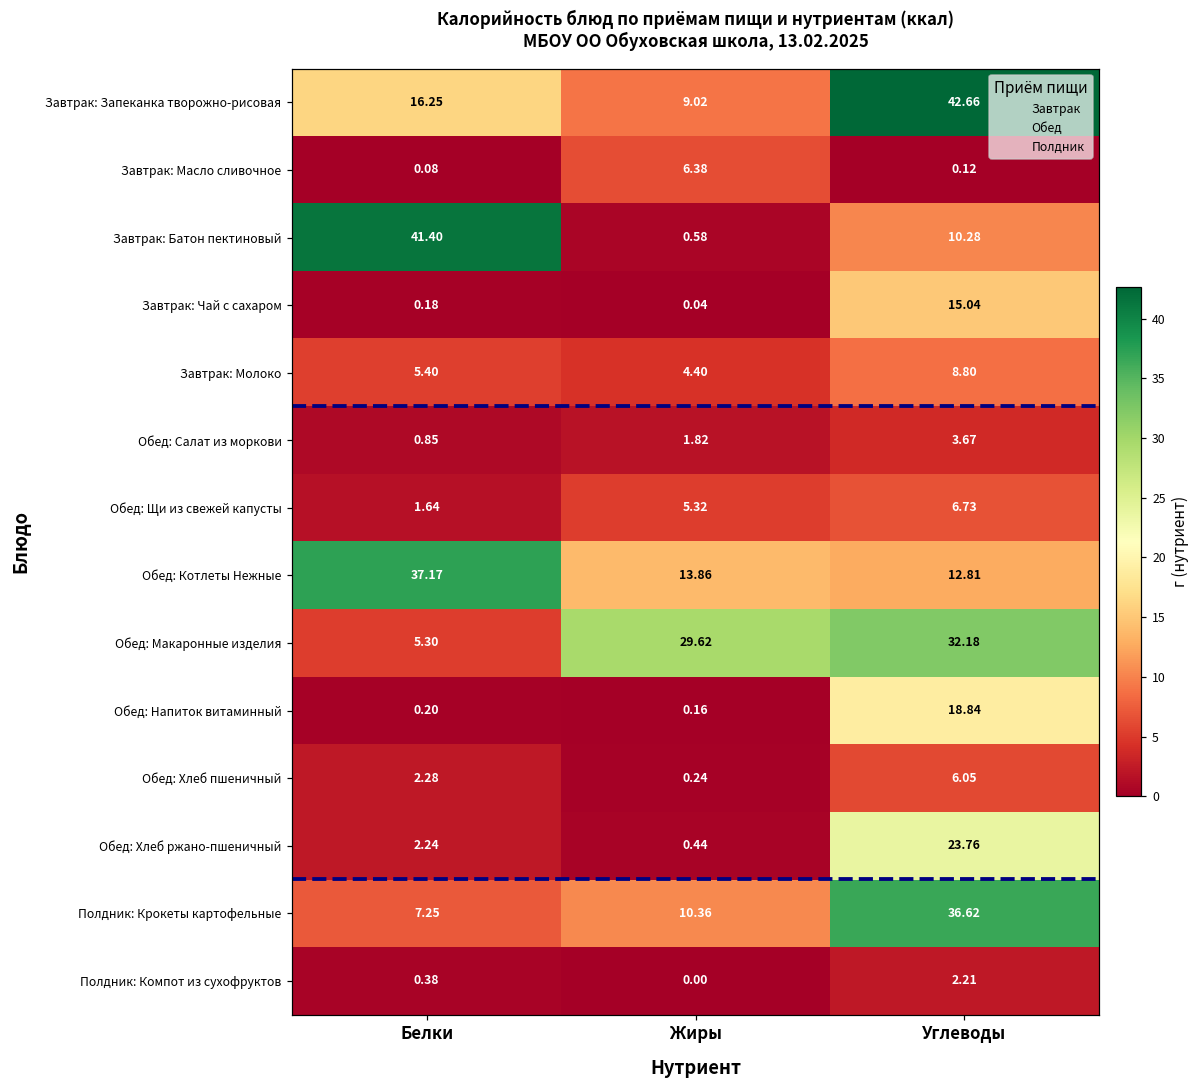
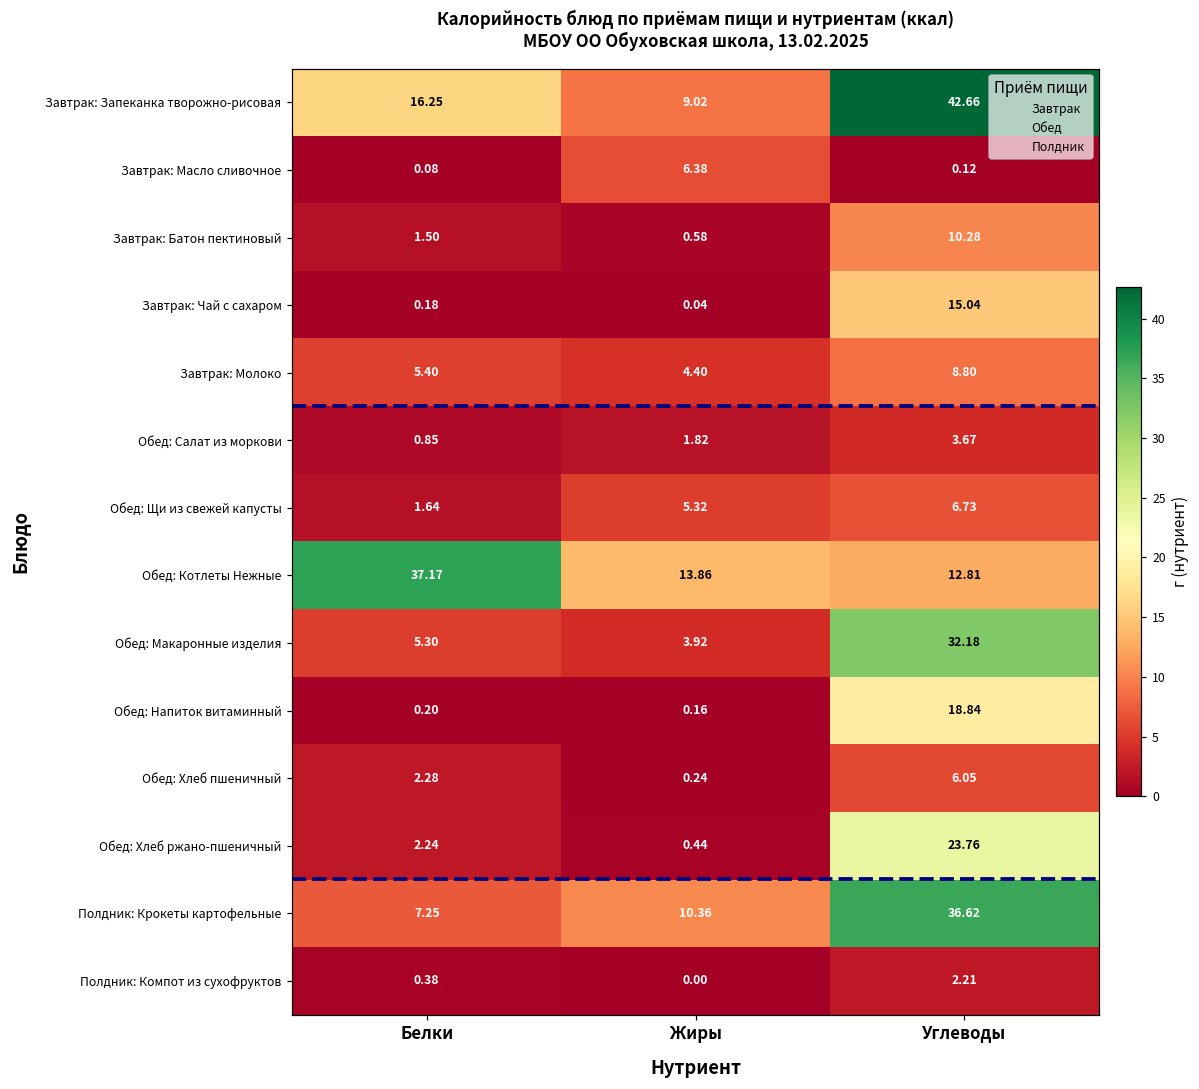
  {
    "Завтрак: Запеканка творожно-рисовая": {
      "Белки": 16.25,
      "Жиры": 9.02,
      "Углеводы": 42.66
    },
    "Завтрак: Масло сливочное": {
      "Белки": 0.08,
      "Жиры": 6.38,
      "Углеводы": 0.12
    },
    "Завтрак: Батон пектиновый": {
-     "Белки": 41.40,
+     "Белки": 1.50,
      "Жиры": 0.58,
      "Углеводы": 10.28
    },
    "Завтрак: Чай с сахаром": {
      "Белки": 0.18,
      "Жиры": 0.04,
      "Углеводы": 15.04
    },
    "Завтрак: Молоко": {
      "Белки": 5.40,
      "Жиры": 4.40,
      "Углеводы": 8.80
    },
    "Обед: Салат из моркови": {
      "Белки": 0.85,
      "Жиры": 1.82,
      "Углеводы": 3.67
    },
    "Обед: Щи из свежей капусты": {
      "Белки": 1.64,
      "Жиры": 5.32,
      "Углеводы": 6.73
    },
    "Обед: Котлеты Нежные": {
      "Белки": 37.17,
      "Жиры": 13.86,
      "Углеводы": 12.81
    },
    "Обед: Макаронные изделия": {
      "Белки": 5.30,
-     "Жиры": 29.62,
+     "Жиры": 3.92,
      "Углеводы": 32.18
    },
    "Обед: Напиток витаминный": {
      "Белки": 0.20,
      "Жиры": 0.16,
      "Углеводы": 18.84
    },
    "Обед: Хлеб пшеничный": {
      "Белки": 2.28,
      "Жиры": 0.24,
      "Углеводы": 6.05
    },
    "Обед: Хлеб ржано-пшеничный": {
      "Белки": 2.24,
      "Жиры": 0.44,
      "Углеводы": 23.76
    },
    "Полдник: Крокеты картофельные": {
      "Белки": 7.25,
      "Жиры": 10.36,
      "Углеводы": 36.62
    },
    "Полдник: Компот из сухофруктов": {
      "Белки": 0.38,
      "Жиры": 0.00,
      "Углеводы": 2.21
    }
  }
